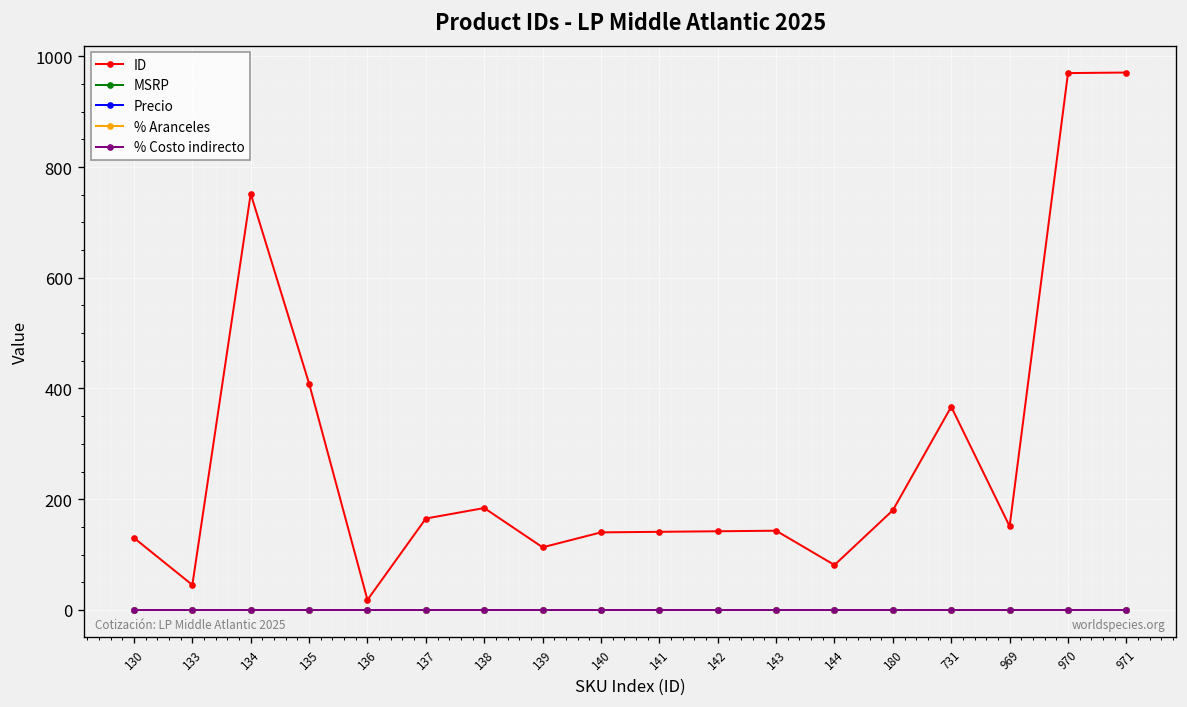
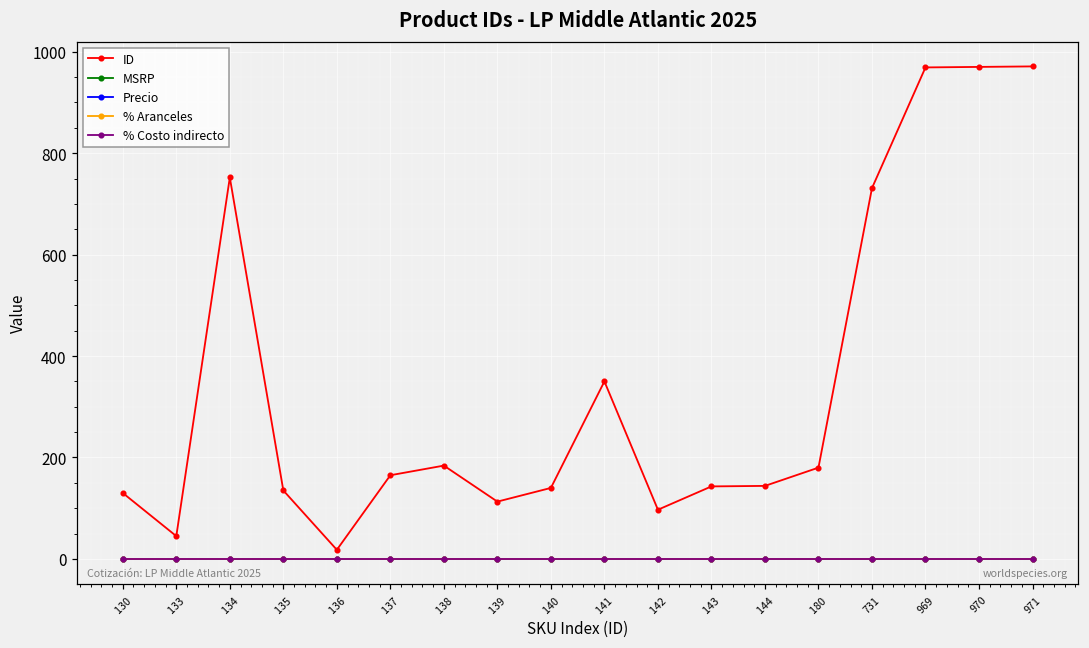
  {
    "ID": {
      "130": 130,
      "133": 50,
      "134": 750,
-     "135": 410,
+     "135": 140,
      "136": 20,
      "137": 170,
      "138": 180,
      "139": 110,
      "140": 140,
-     "141": 140,
-     "142": 140,
+     "141": 350,
+     "142": 100,
      "143": 140,
-     "144": 80,
+     "144": 140,
      "180": 180,
-     "731": 370,
-     "969": 150,
+     "731": 730,
+     "969": 970,
      "970": 970,
      "971": 970
    },
    "% Costo indirecto": {
      "135": 0,
      "136": 0,
      "137": 0,
      "138": 0,
      "139": 0,
      "140": 0,
      "141": 0,
      "142": 0,
      "143": 0,
      "144": 0,
      "180": 0,
      "731": 0,
      "969": 0,
      "970": 0,
      "971": 0
    }
  }
